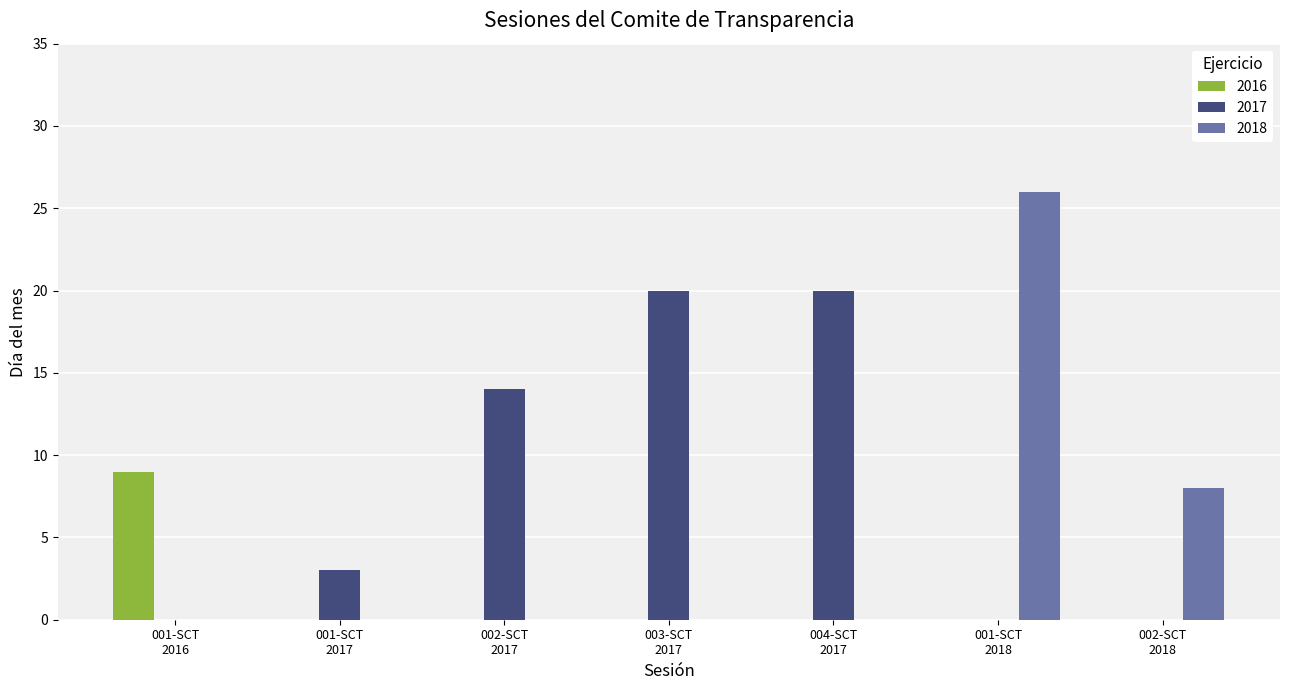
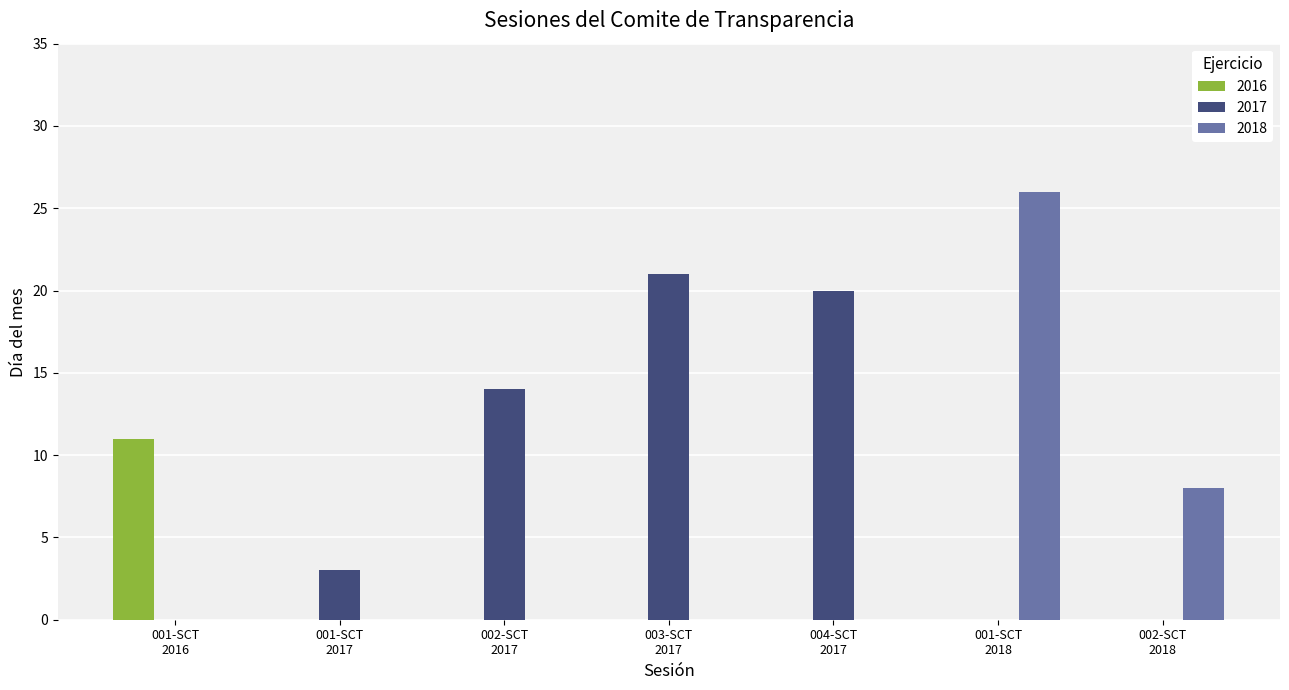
  {
    "2016": {
-     "001-SCT 2016": 9,
+     "001-SCT 2016": 11,
      "001-SCT 2017": 0,
      "002-SCT 2017": 0,
      "003-SCT 2017": 0,
      "004-SCT 2017": 0,
      "001-SCT 2018": 0,
      "002-SCT 2018": 0
    },
    "2017": {
      "001-SCT 2016": 0,
      "001-SCT 2017": 3,
      "002-SCT 2017": 14,
-     "003-SCT 2017": 20,
+     "003-SCT 2017": 21,
      "004-SCT 2017": 20,
      "001-SCT 2018": 0,
      "002-SCT 2018": 0
    },
    "2018": {
      "001-SCT 2016": 0,
      "001-SCT 2017": 0,
      "002-SCT 2017": 0,
      "003-SCT 2017": 0,
      "004-SCT 2017": 0,
      "001-SCT 2018": 26,
      "002-SCT 2018": 8
    }
  }
